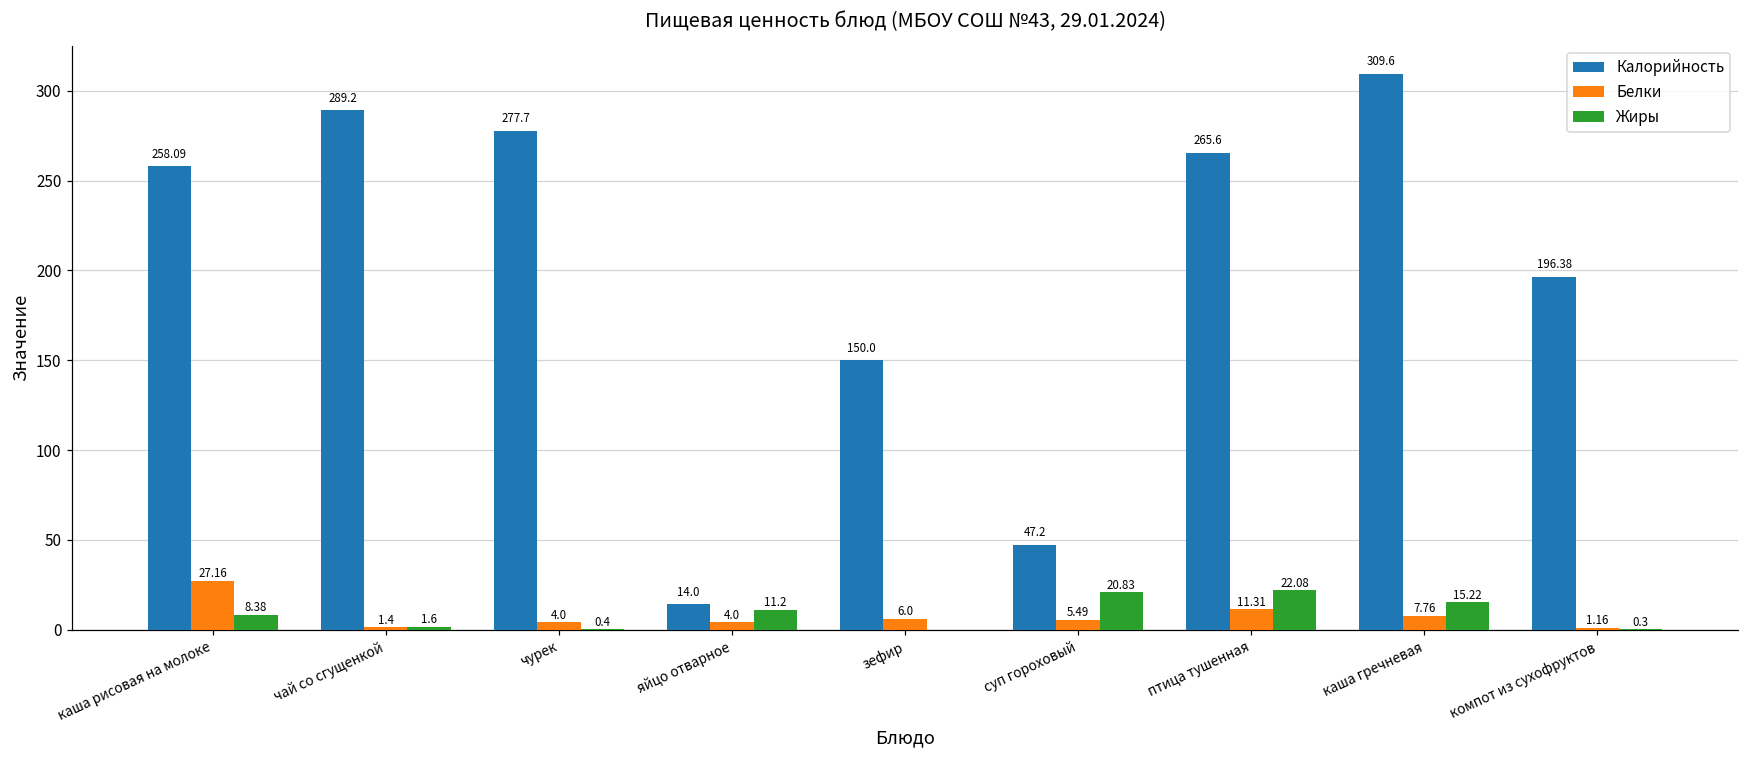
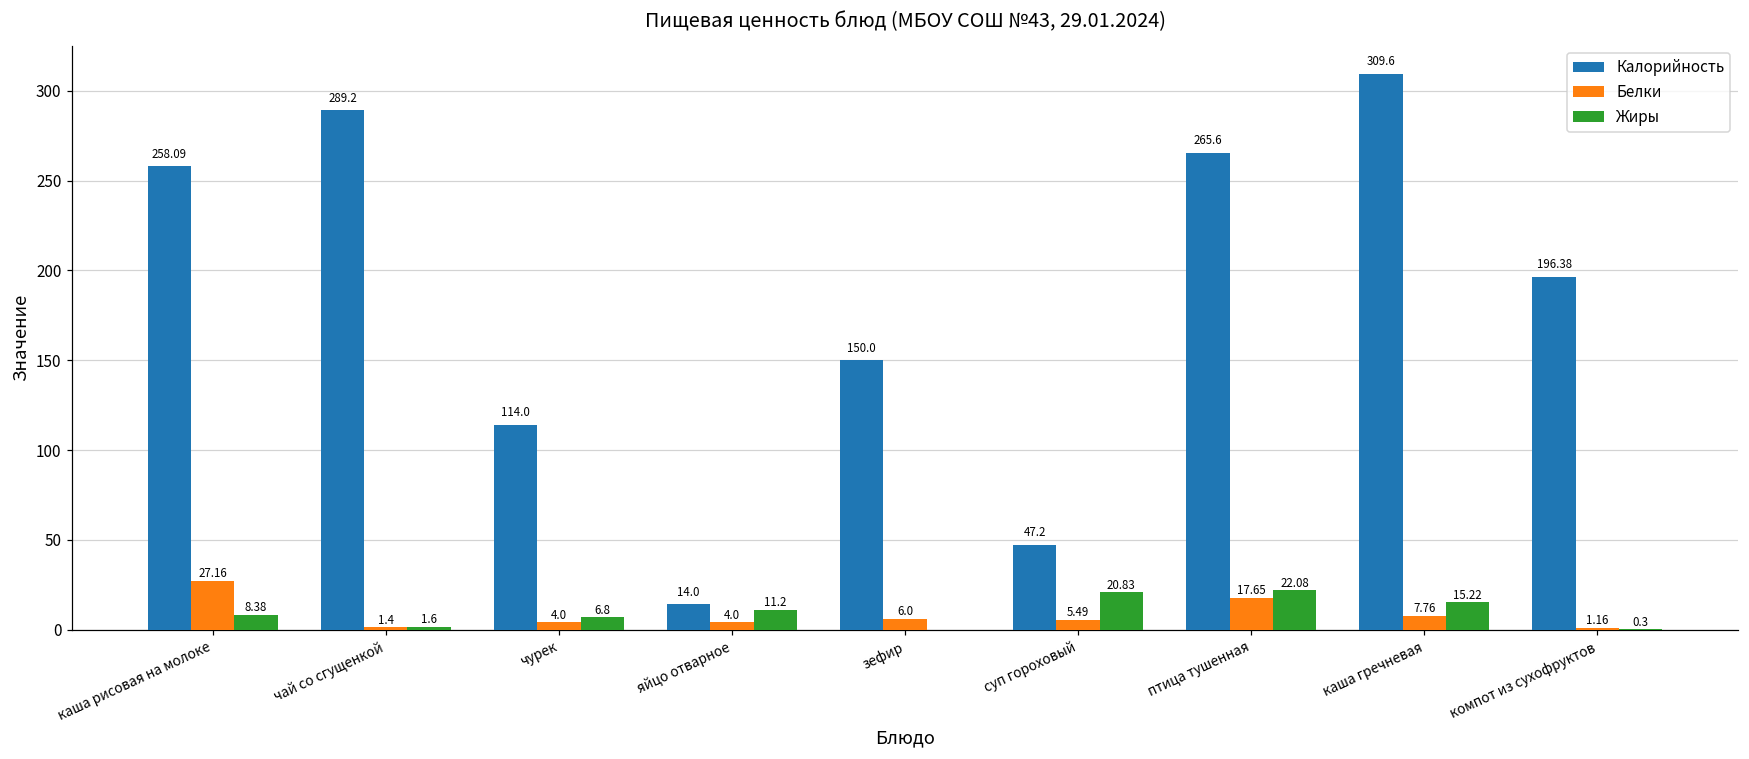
  {
    "Калорийность": {
      "каша рисовая на молоке": 258.09,
      "чай со сгущенкой": 289.2,
-     "чурек": 277.7,
+     "чурек": 114.0,
      "яйцо отварное": 14.0,
      "зефир": 150.0,
      "суп гороховый": 47.2,
      "птица тушенная": 265.6,
      "каша гречневая": 309.6,
      "компот из сухофруктов": 196.38
    },
    "Белки": {
      "каша рисовая на молоке": 27.16,
      "чай со сгущенкой": 1.4,
      "чурек": 4.0,
      "яйцо отварное": 4.0,
      "зефир": 6.0,
      "суп гороховый": 5.49,
-     "птица тушенная": 11.31,
+     "птица тушенная": 17.65,
      "каша гречневая": 7.76,
      "компот из сухофруктов": 1.16
    },
    "Жиры": {
      "каша рисовая на молоке": 8.38,
      "чай со сгущенкой": 1.6,
-     "чурек": 0.4,
+     "чурек": 6.8,
      "яйцо отварное": 11.2,
      "суп гороховый": 20.83,
      "птица тушенная": 22.08,
      "каша гречневая": 15.22,
      "компот из сухофруктов": 0.3
    }
  }
